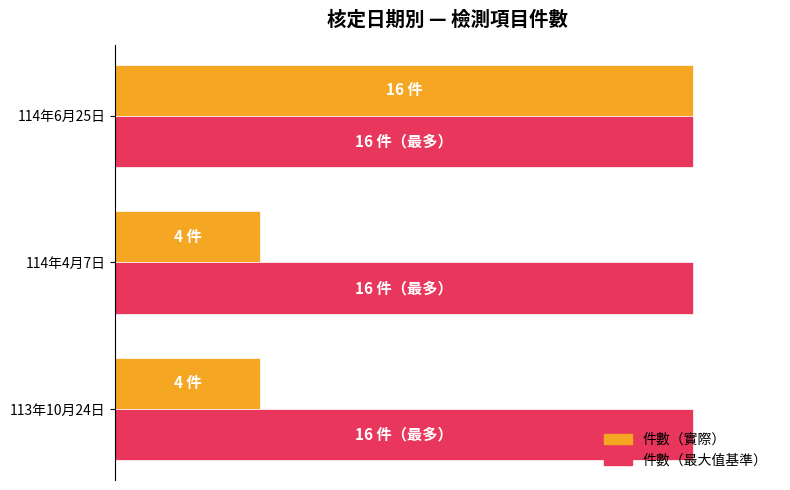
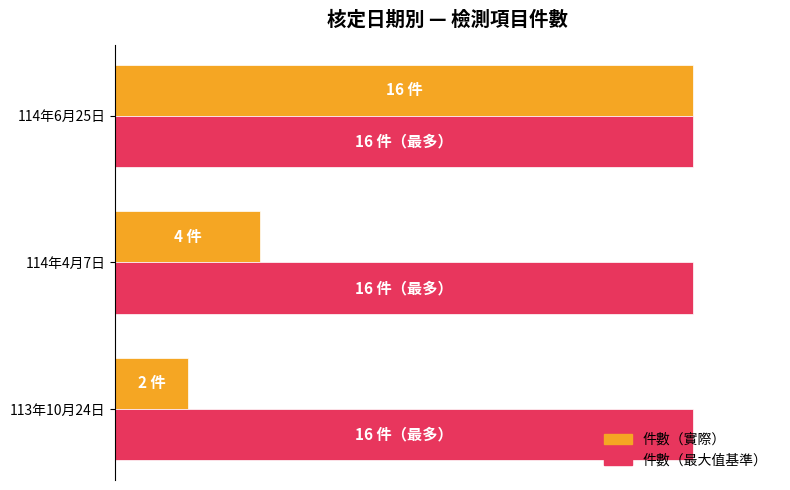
  {
    "件數（實際）": {
      "114年6月25日": 16,
      "114年4月7日": 4,
-     "113年10月24日": 4
+     "113年10月24日": 2
    },
    "件數（最大值基準）": {
      "114年6月25日": 16,
      "114年4月7日": 16,
      "113年10月24日": 16
    }
  }
